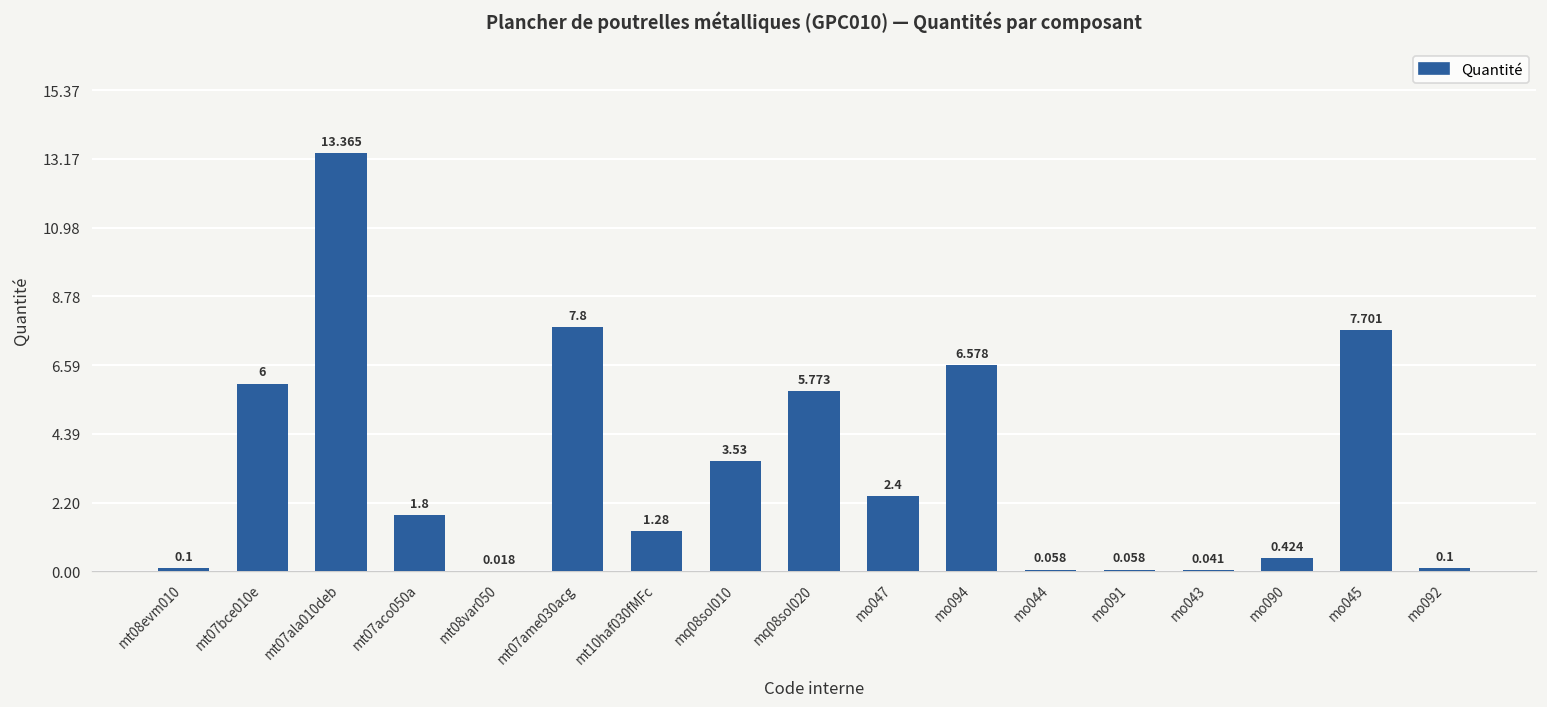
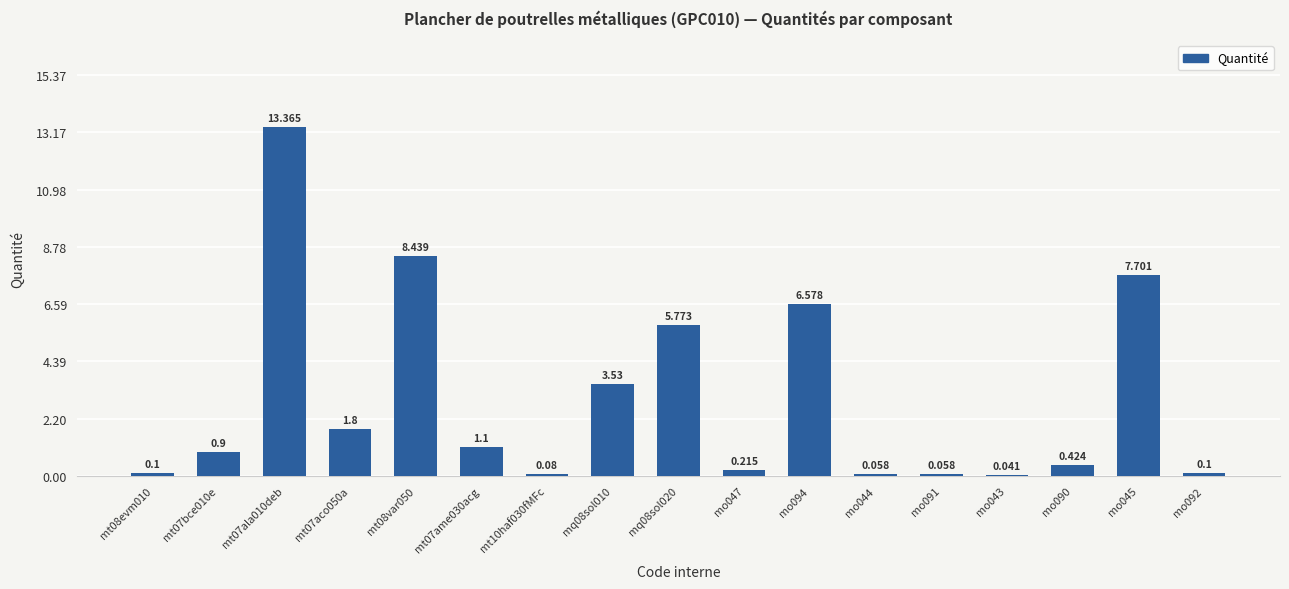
  {
    "mt08evm010": 0.1,
-   "mt07bce010e": 6,
+   "mt07bce010e": 0.9,
    "mt07ala010deb": 13.365,
    "mt07aco050a": 1.8,
-   "mt08var050": 0.018,
-   "mt07ame030acg": 7.8,
-   "mt10haf030fMFc": 1.28,
+   "mt08var050": 8.439,
+   "mt07ame030acg": 1.1,
+   "mt10haf030fMFc": 0.08,
    "mq08sol010": 3.53,
    "mq08sol020": 5.773,
-   "mo047": 2.4,
+   "mo047": 0.215,
    "mo094": 6.578,
    "mo044": 0.058,
    "mo091": 0.058,
    "mo043": 0.041,
    "mo090": 0.424,
    "mo045": 7.701,
    "mo092": 0.1
  }
